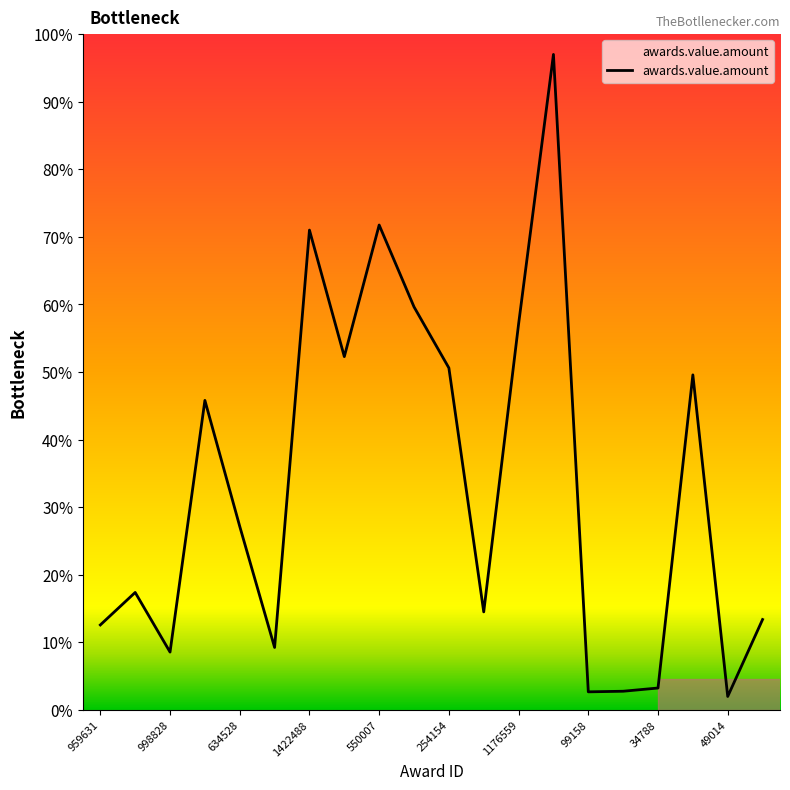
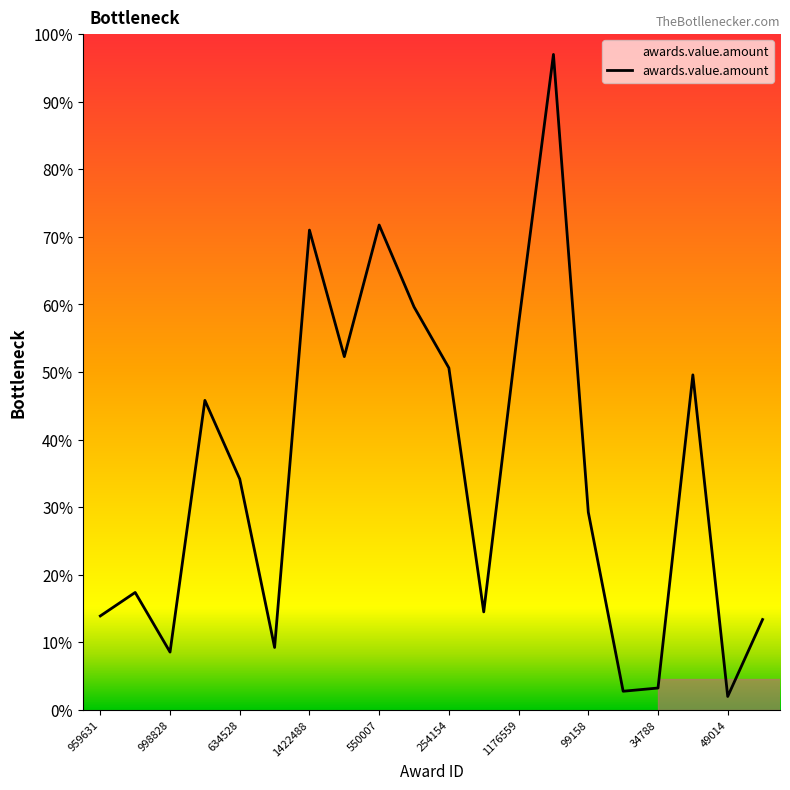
  {
-   "959631": "13%",
+   "959631": "14%",
    "998828": "9%",
-   "634528": "27%",
+   "634528": "34%",
    "1422488": "71%",
    "550007": "72%",
    "254154": "51%",
    "1176559": "57%",
-   "99158": "3%"
+   "99158": "29%"
  }
